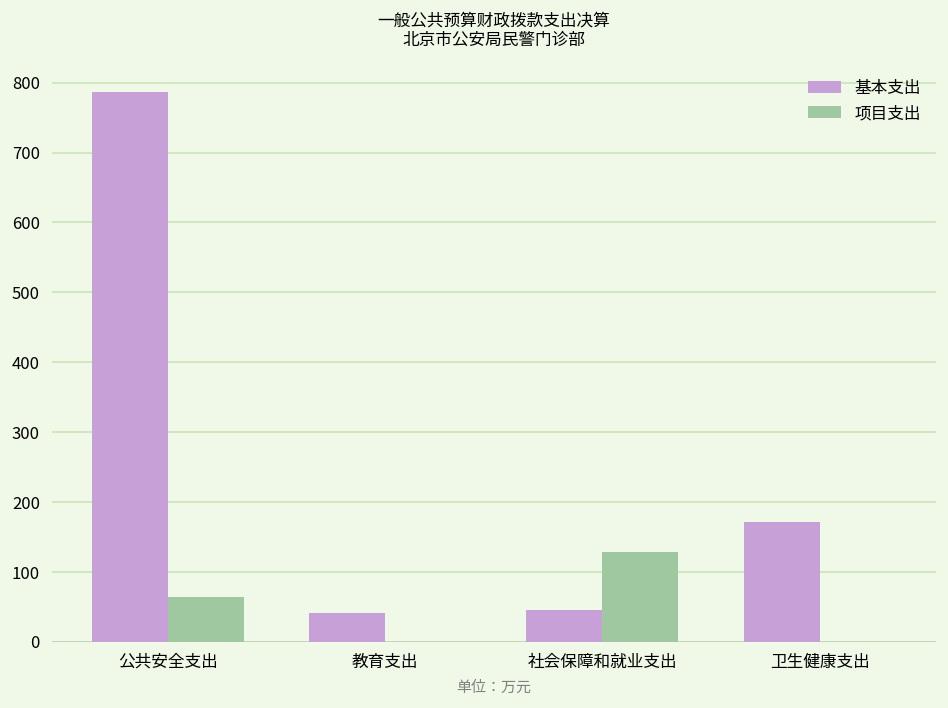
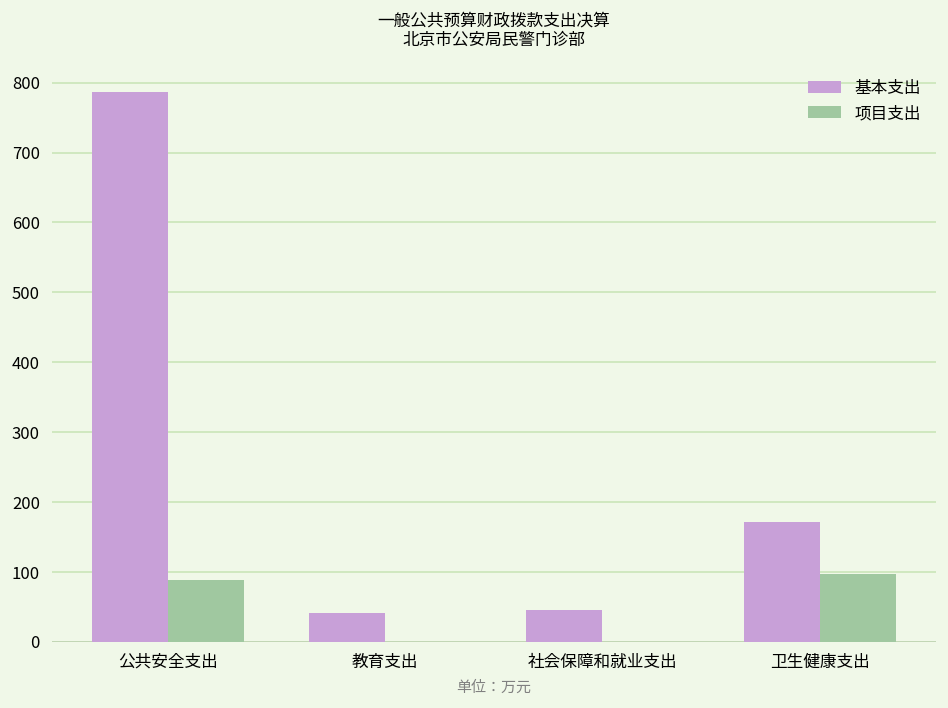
  {
    "基本支出": {
      "公共安全支出": 790,
      "教育支出": 40,
      "社会保障和就业支出": 50,
      "卫生健康支出": 170
    },
    "项目支出": {
-     "公共安全支出": 60,
+     "公共安全支出": 90,
      "教育支出": 0,
-     "社会保障和就业支出": 130,
-     "卫生健康支出": 0
+     "社会保障和就业支出": 0,
+     "卫生健康支出": 100
    }
  }
